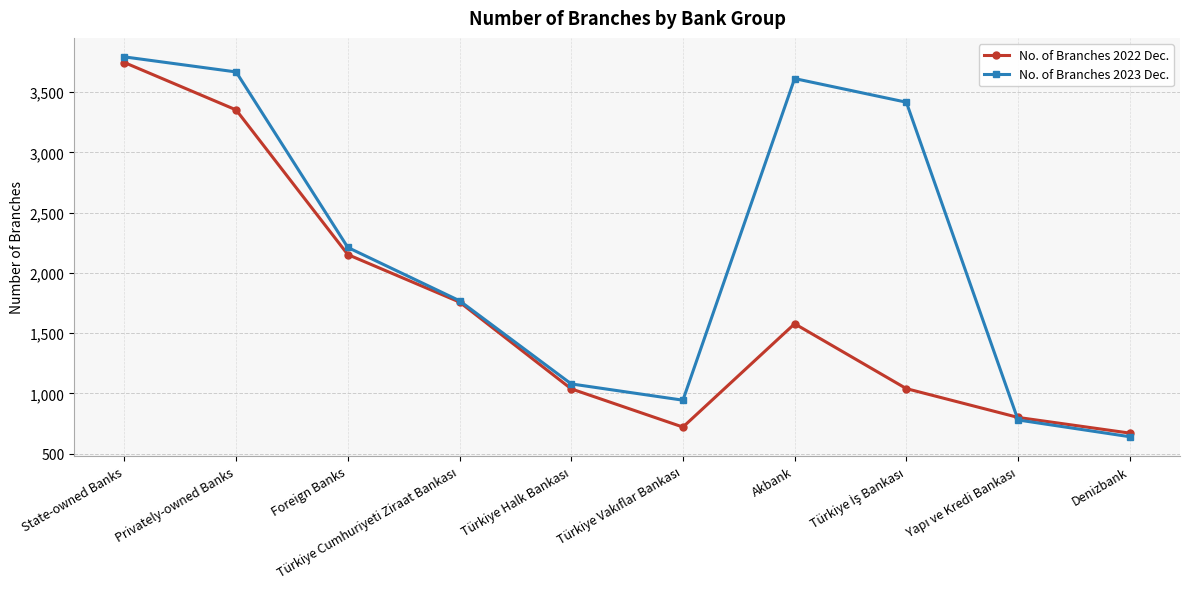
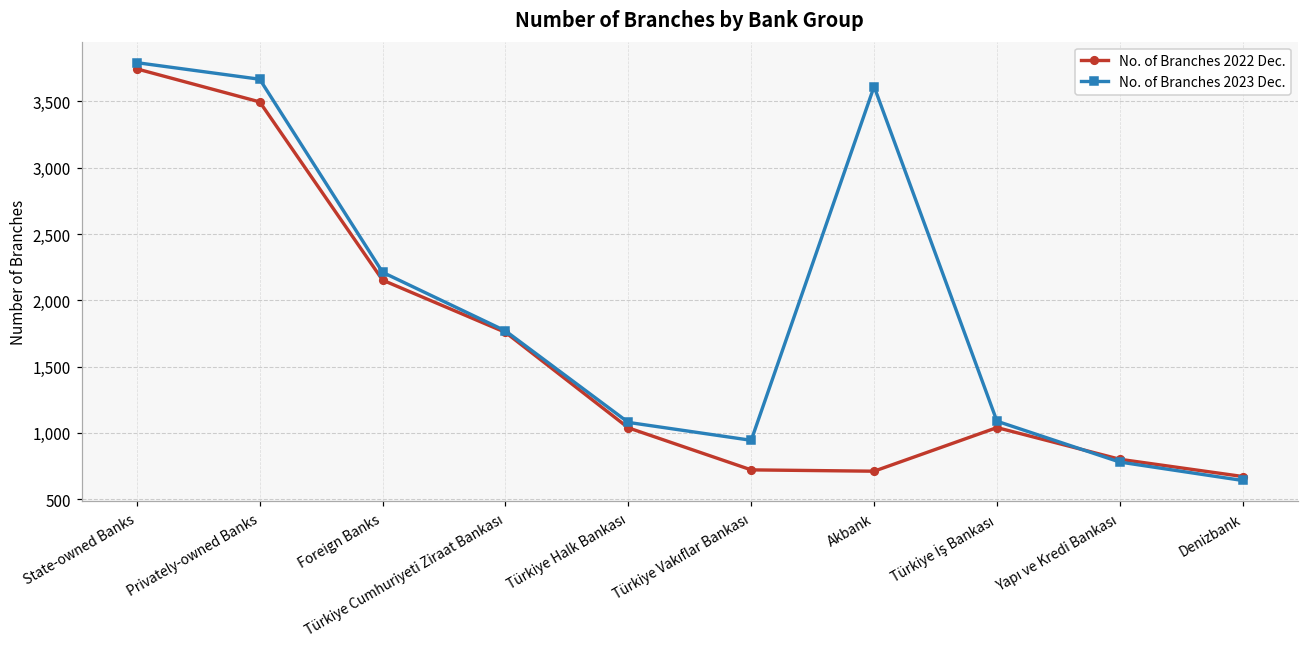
  {
    "No. of Branches 2022 Dec.": {
      "State-owned Banks": "3,750",
-     "Privately-owned Banks": "3,350",
+     "Privately-owned Banks": "3,500",
      "Foreign Banks": "2,150",
      "Türkiye Halk Bankası": "1,040",
      "Türkiye Vakıflar Bankası": "720",
-     "Akbank": "1,580",
+     "Akbank": "710",
      "Türkiye İş Bankası": "1,040",
      "Yapı ve Kredi Bankası": "800",
      "Denizbank": "670"
    },
    "No. of Branches 2023 Dec.": {
      "State-owned Banks": "3,790",
      "Privately-owned Banks": "3,670",
      "Foreign Banks": "2,210",
      "Türkiye Halk Bankası": "1,080",
      "Türkiye Vakıflar Bankası": "940",
      "Akbank": "3,610",
-     "Türkiye İş Bankası": "3,420",
+     "Türkiye İş Bankası": "1,090",
      "Yapı ve Kredi Bankası": "780",
      "Denizbank": "640"
    }
  }
